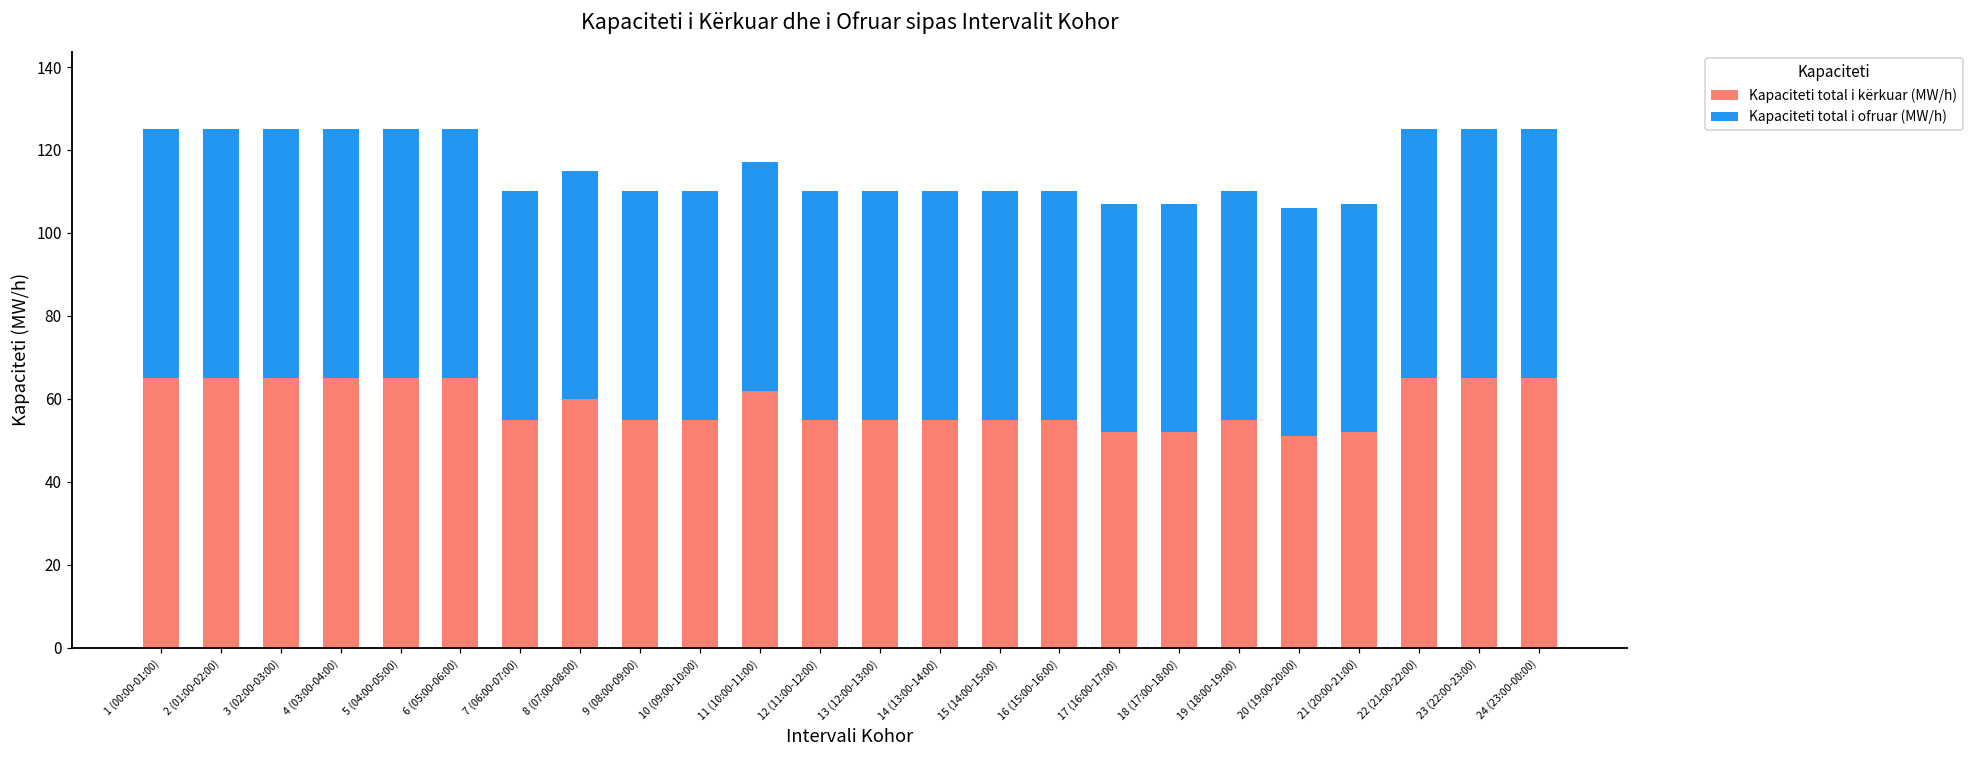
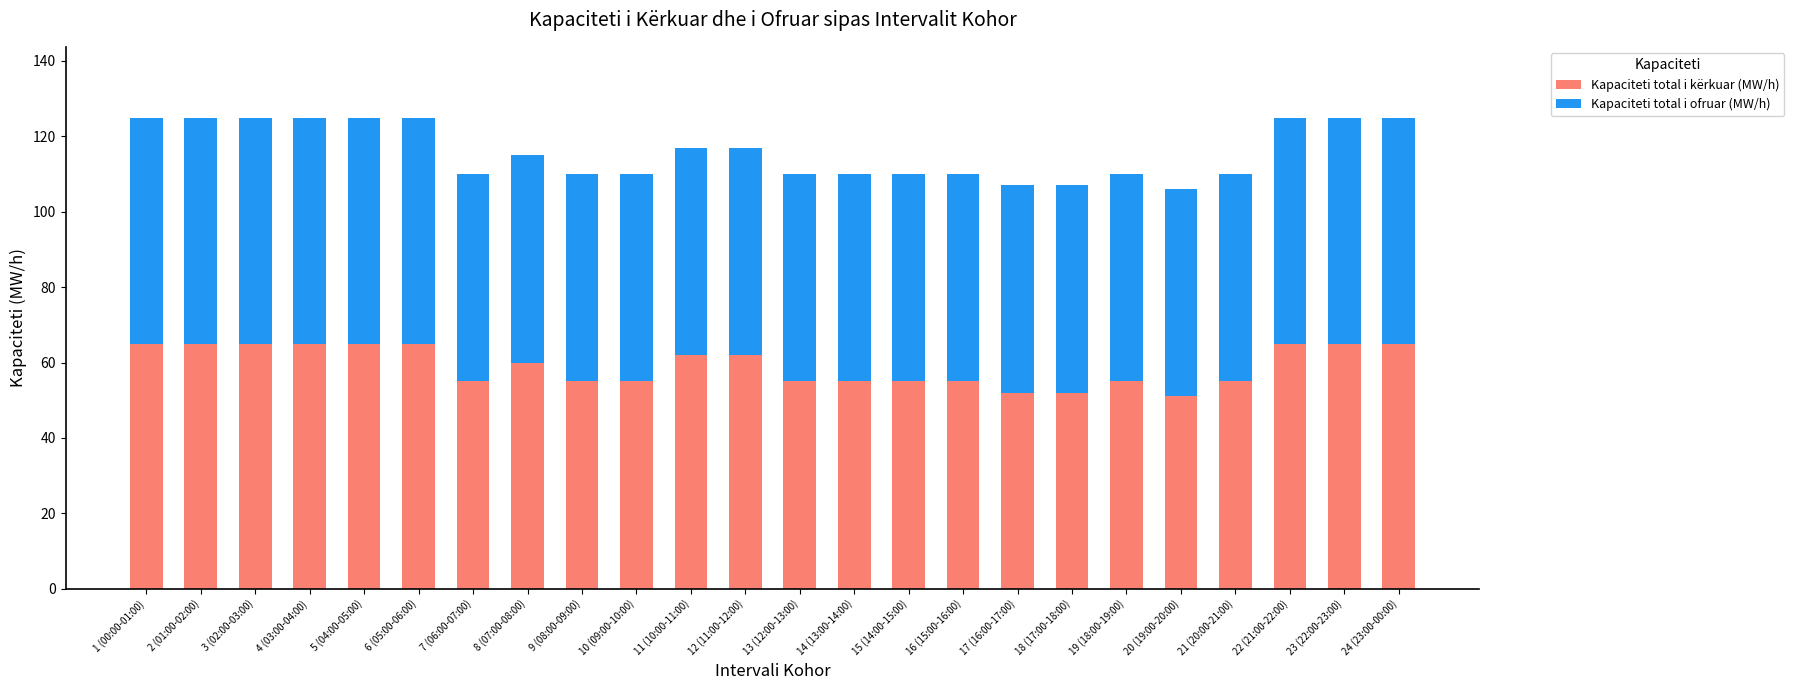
  {
    "Kapaciteti total i kërkuar (MW/h)": {
      "1 (00:00-01:00)": 65,
      "2 (01:00-02:00)": 65,
      "3 (02:00-03:00)": 65,
      "4 (03:00-04:00)": 65,
      "5 (04:00-05:00)": 65,
      "6 (05:00-06:00)": 65,
      "7 (06:00-07:00)": 55,
      "8 (07:00-08:00)": 60,
      "9 (08:00-09:00)": 55,
      "10 (09:00-10:00)": 55,
      "11 (10:00-11:00)": 62,
-     "12 (11:00-12:00)": 55,
+     "12 (11:00-12:00)": 62,
      "13 (12:00-13:00)": 55,
      "14 (13:00-14:00)": 55,
      "15 (14:00-15:00)": 55,
      "16 (15:00-16:00)": 55,
      "17 (16:00-17:00)": 52,
      "18 (17:00-18:00)": 52,
      "19 (18:00-19:00)": 55,
      "20 (19:00-20:00)": 51,
-     "21 (20:00-21:00)": 52,
+     "21 (20:00-21:00)": 55,
      "22 (21:00-22:00)": 65,
      "23 (22:00-23:00)": 65,
      "24 (23:00-00:00)": 65
    },
    "Kapaciteti total i ofruar (MW/h)": {
      "1 (00:00-01:00)": 60,
      "2 (01:00-02:00)": 60,
      "3 (02:00-03:00)": 60,
      "4 (03:00-04:00)": 60,
      "5 (04:00-05:00)": 60,
      "6 (05:00-06:00)": 60,
      "7 (06:00-07:00)": 55,
      "8 (07:00-08:00)": 55,
      "9 (08:00-09:00)": 55,
      "10 (09:00-10:00)": 55,
      "11 (10:00-11:00)": 55,
      "12 (11:00-12:00)": 55,
      "13 (12:00-13:00)": 55,
      "14 (13:00-14:00)": 55,
      "15 (14:00-15:00)": 55,
      "16 (15:00-16:00)": 55,
      "17 (16:00-17:00)": 55,
      "18 (17:00-18:00)": 55,
      "19 (18:00-19:00)": 55,
      "20 (19:00-20:00)": 55,
      "21 (20:00-21:00)": 55,
      "22 (21:00-22:00)": 60,
      "23 (22:00-23:00)": 60,
      "24 (23:00-00:00)": 60
    }
  }
